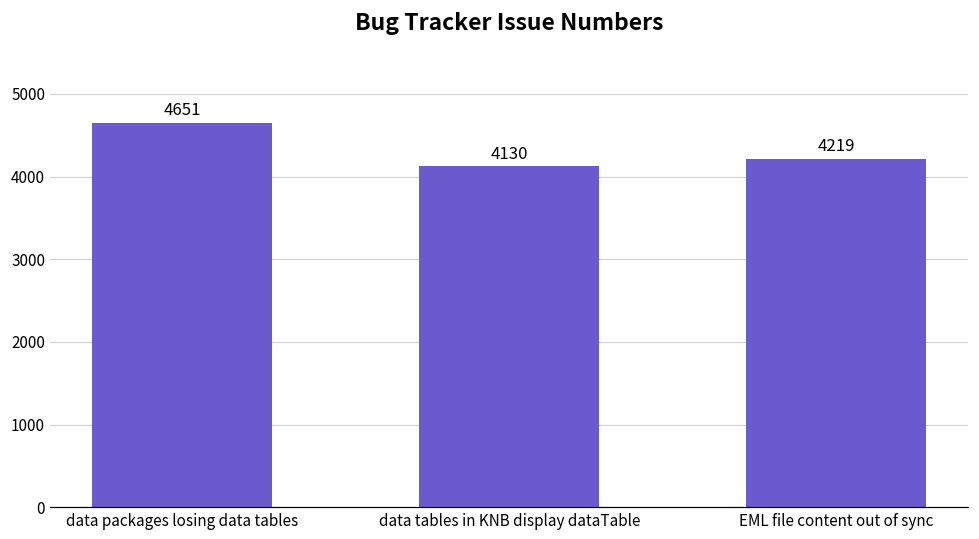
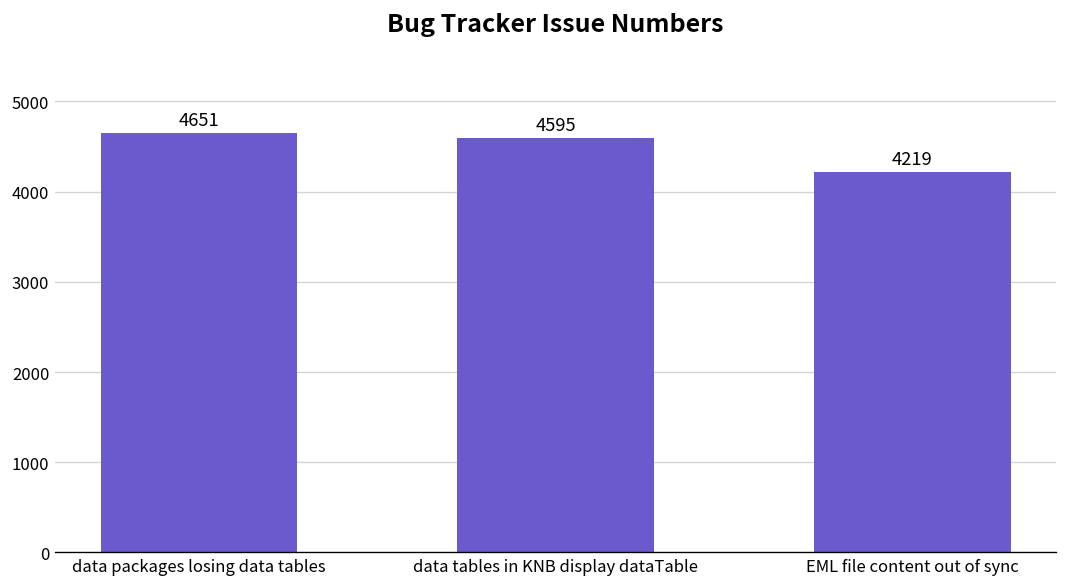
  {
    "data packages losing data tables": 4651,
-   "data tables in KNB display dataTable": 4130,
+   "data tables in KNB display dataTable": 4595,
    "EML file content out of sync": 4219
  }
